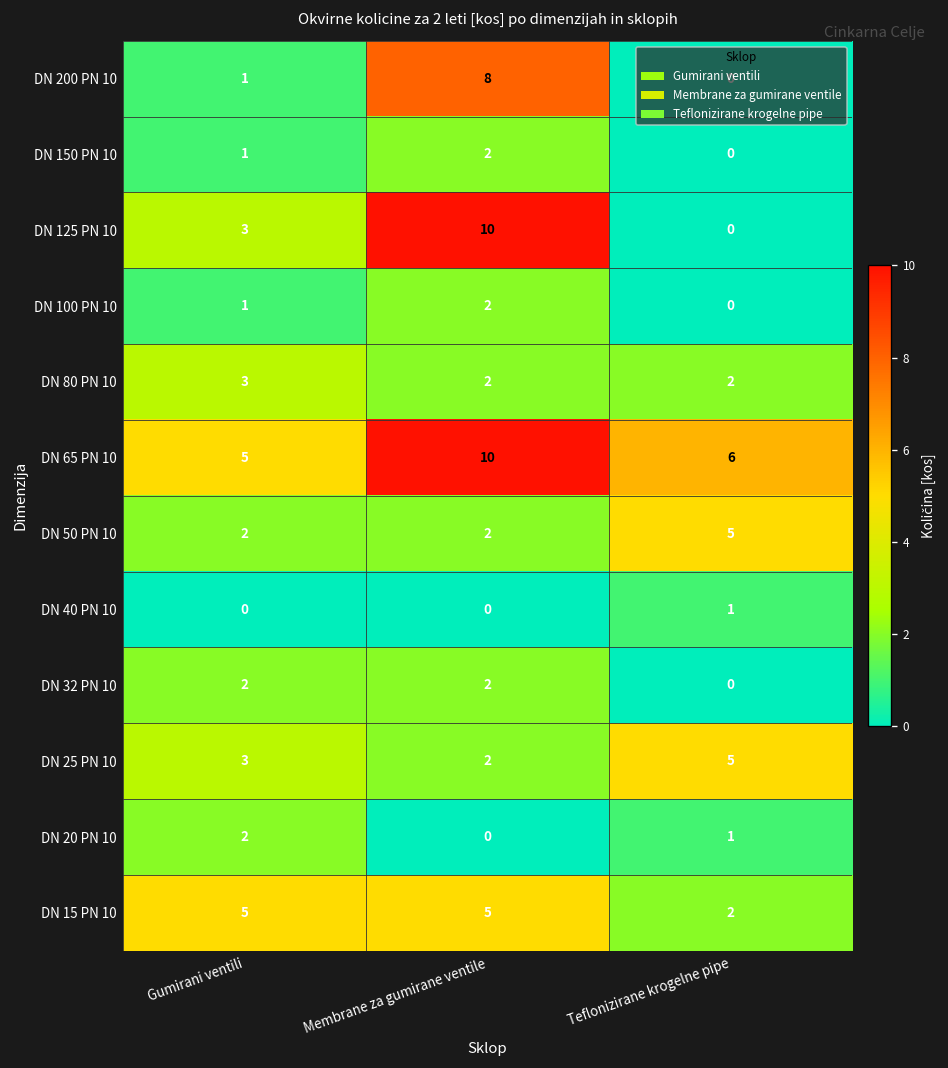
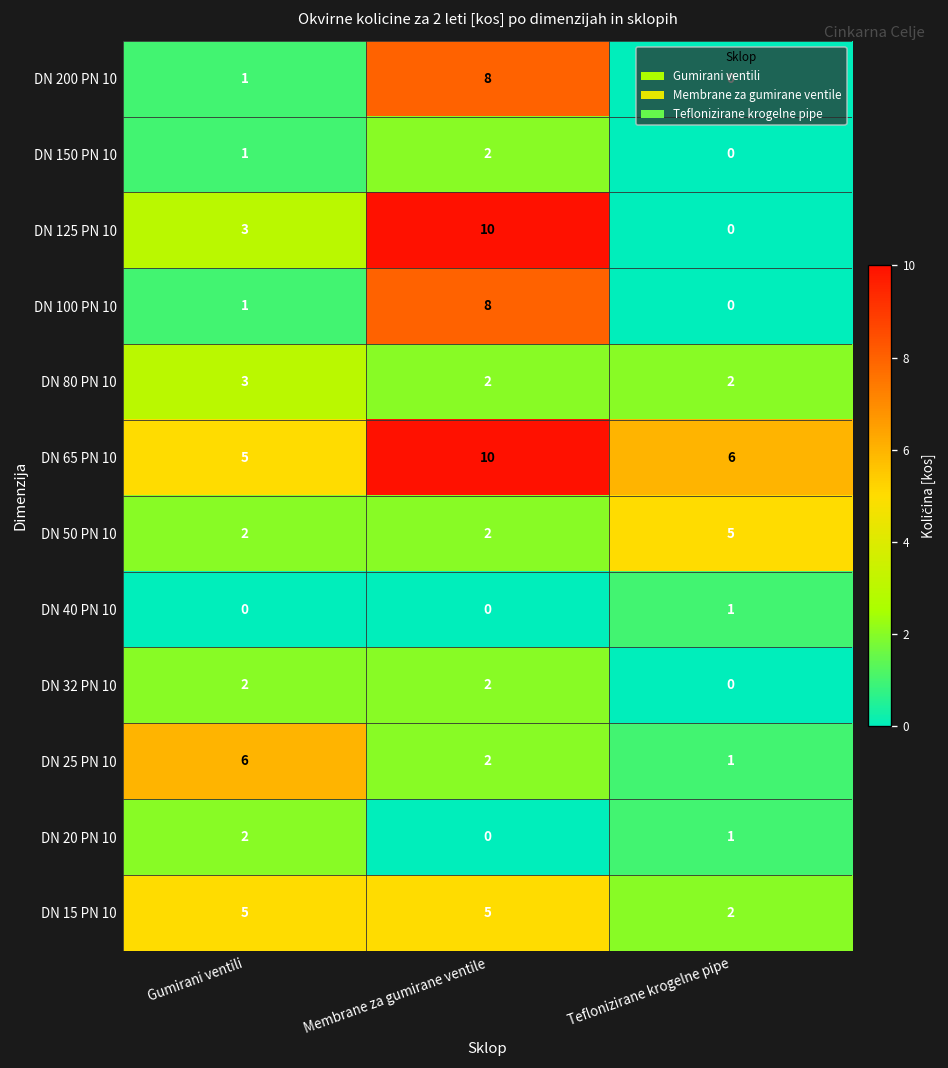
  {
    "DN 200 PN 10": {
      "Gumirani ventili": 1,
      "Membrane za gumirane ventile": 8
    },
    "DN 150 PN 10": {
      "Gumirani ventili": 1,
      "Membrane za gumirane ventile": 2,
      "Teflonizirane krogelne pipe": 0
    },
    "DN 125 PN 10": {
      "Gumirani ventili": 3,
      "Membrane za gumirane ventile": 10,
      "Teflonizirane krogelne pipe": 0
    },
    "DN 100 PN 10": {
      "Gumirani ventili": 1,
-     "Membrane za gumirane ventile": 2,
+     "Membrane za gumirane ventile": 8,
      "Teflonizirane krogelne pipe": 0
    },
    "DN 80 PN 10": {
      "Gumirani ventili": 3,
      "Membrane za gumirane ventile": 2,
      "Teflonizirane krogelne pipe": 2
    },
    "DN 65 PN 10": {
      "Gumirani ventili": 5,
      "Membrane za gumirane ventile": 10,
      "Teflonizirane krogelne pipe": 6
    },
    "DN 50 PN 10": {
      "Gumirani ventili": 2,
      "Membrane za gumirane ventile": 2,
      "Teflonizirane krogelne pipe": 5
    },
    "DN 40 PN 10": {
      "Gumirani ventili": 0,
      "Membrane za gumirane ventile": 0,
      "Teflonizirane krogelne pipe": 1
    },
    "DN 32 PN 10": {
      "Gumirani ventili": 2,
      "Membrane za gumirane ventile": 2,
      "Teflonizirane krogelne pipe": 0
    },
    "DN 25 PN 10": {
-     "Gumirani ventili": 3,
+     "Gumirani ventili": 6,
      "Membrane za gumirane ventile": 2,
-     "Teflonizirane krogelne pipe": 5
+     "Teflonizirane krogelne pipe": 1
    },
    "DN 20 PN 10": {
      "Gumirani ventili": 2,
      "Membrane za gumirane ventile": 0,
      "Teflonizirane krogelne pipe": 1
    },
    "DN 15 PN 10": {
      "Gumirani ventili": 5,
      "Membrane za gumirane ventile": 5,
      "Teflonizirane krogelne pipe": 2
    }
  }
